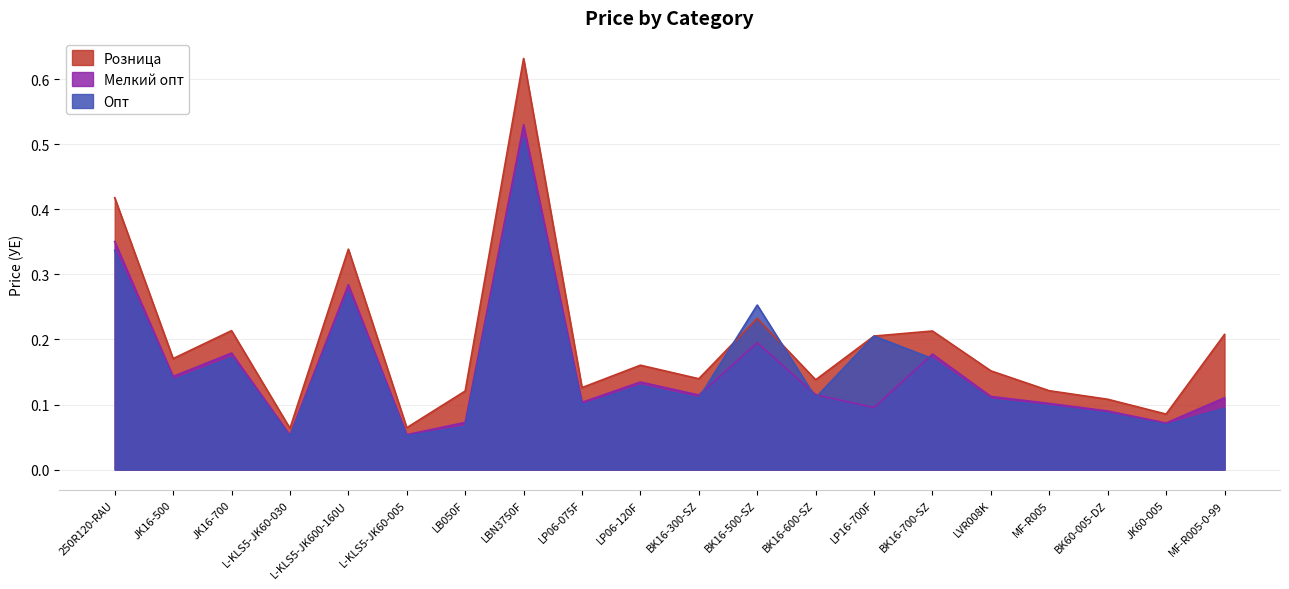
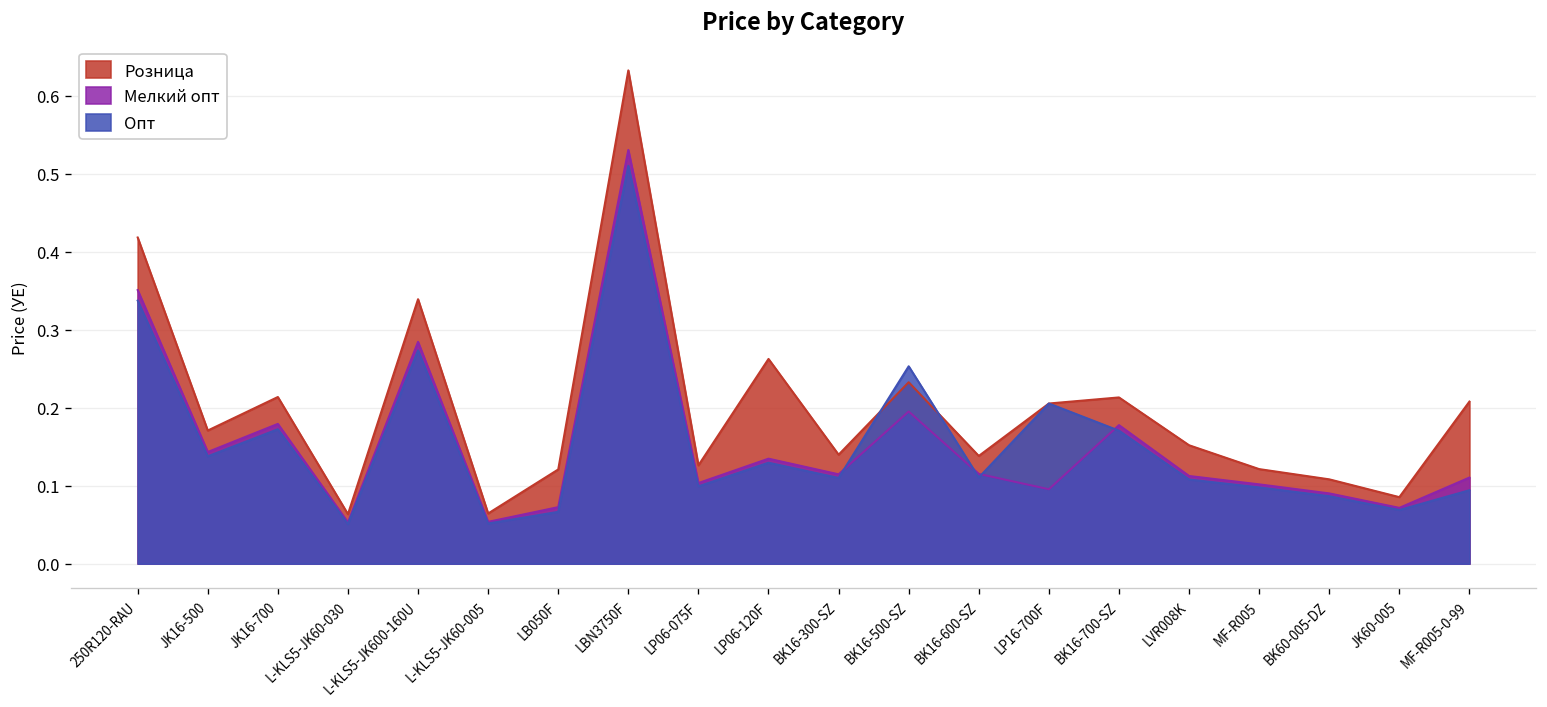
  {
    "Розница": {
      "250R120-RAU": 0.42,
      "JK16-500": 0.17,
      "JK16-700": 0.21,
      "L-KLS5-JK60-030": 0.06,
      "L-KLS5-JK600-160U": 0.34,
      "L-KLS5-JK60-005": 0.06,
      "LB050F": 0.12,
      "LBN3750F": 0.63,
      "LP06-075F": 0.13,
-     "LP06-120F": 0.16,
+     "LP06-120F": 0.26,
      "BK16-300-SZ": 0.14,
      "BK16-500-SZ": 0.23,
      "BK16-600-SZ": 0.14,
      "BK16-700-SZ": 0.21,
      "LVR008K": 0.15,
      "MF-R005": 0.12,
      "BK60-005-DZ": 0.11,
      "JK60-005": 0.09,
      "MF-R005-0-99": 0.21
    },
    "Мелкий опт": {
      "250R120-RAU": 0.35,
      "JK16-500": 0.14,
      "JK16-700": 0.18,
      "L-KLS5-JK600-160U": 0.28,
      "LB050F": 0.07,
      "LBN3750F": 0.53,
      "LP06-075F": 0.10,
      "LP06-120F": 0.13,
      "BK16-300-SZ": 0.11,
      "BK16-500-SZ": 0.20,
      "BK16-600-SZ": 0.12,
      "LP16-700F": 0.10,
      "BK16-700-SZ": 0.18,
      "LVR008K": 0.11,
      "MF-R005": 0.10,
      "MF-R005-0-99": 0.11
    },
    "Опт": {
      "250R120-RAU": 0.34,
      "JK16-500": 0.14,
      "JK16-700": 0.17,
      "L-KLS5-JK600-160U": 0.27,
      "LB050F": 0.07,
      "LBN3750F": 0.51,
      "LP06-075F": 0.10,
      "LP06-120F": 0.13,
      "BK16-300-SZ": 0.11,
      "BK16-500-SZ": 0.25,
      "BK16-600-SZ": 0.11,
      "BK16-700-SZ": 0.17,
      "LVR008K": 0.11,
      "MF-R005": 0.10,
      "MF-R005-0-99": 0.09
    }
  }
